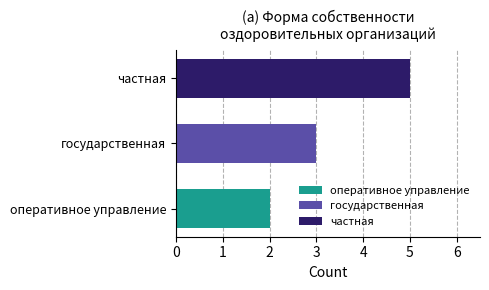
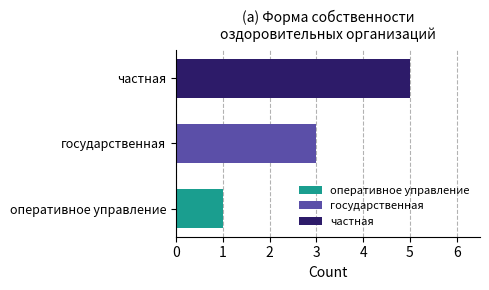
  {
    "частная": 5,
    "государственная": 3,
-   "оперативное управление": 2
+   "оперативное управление": 1
  }
